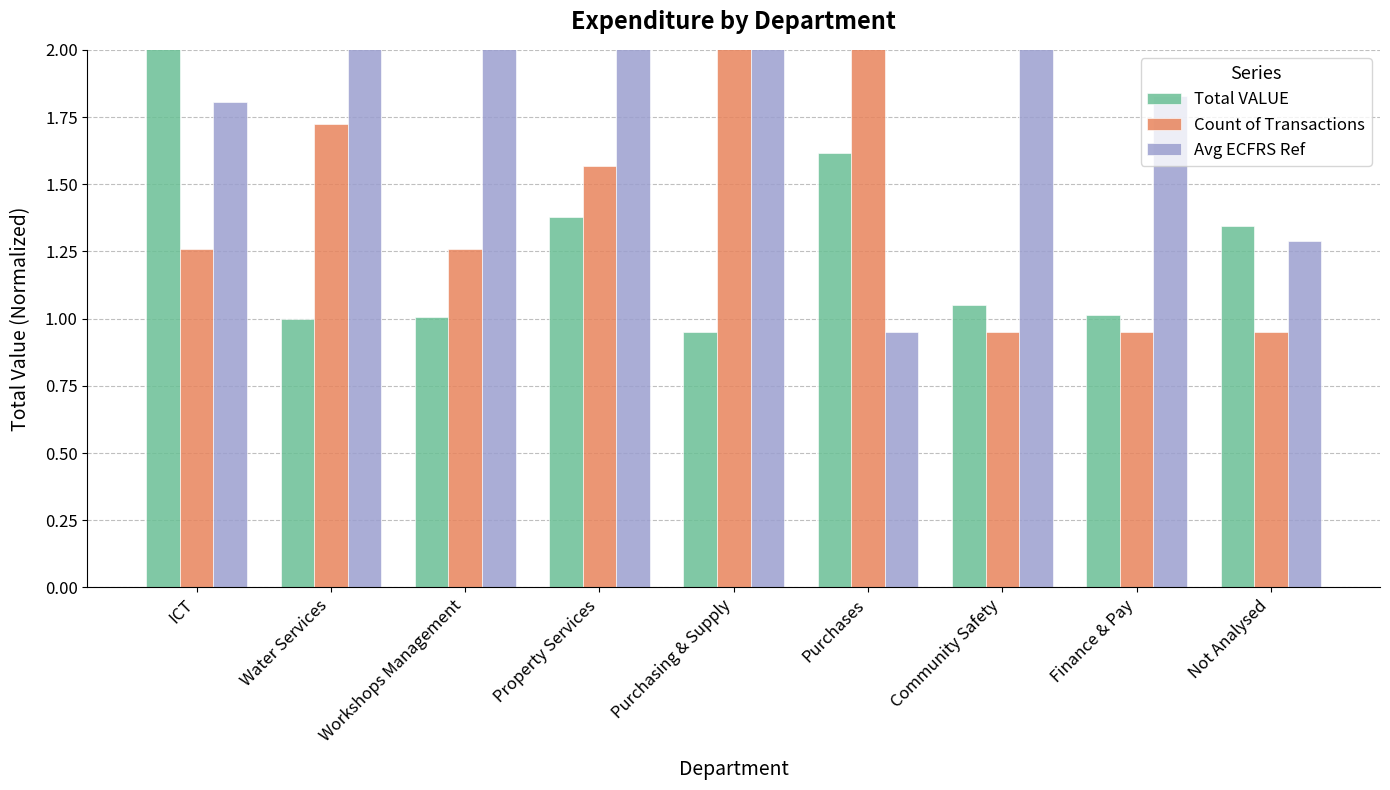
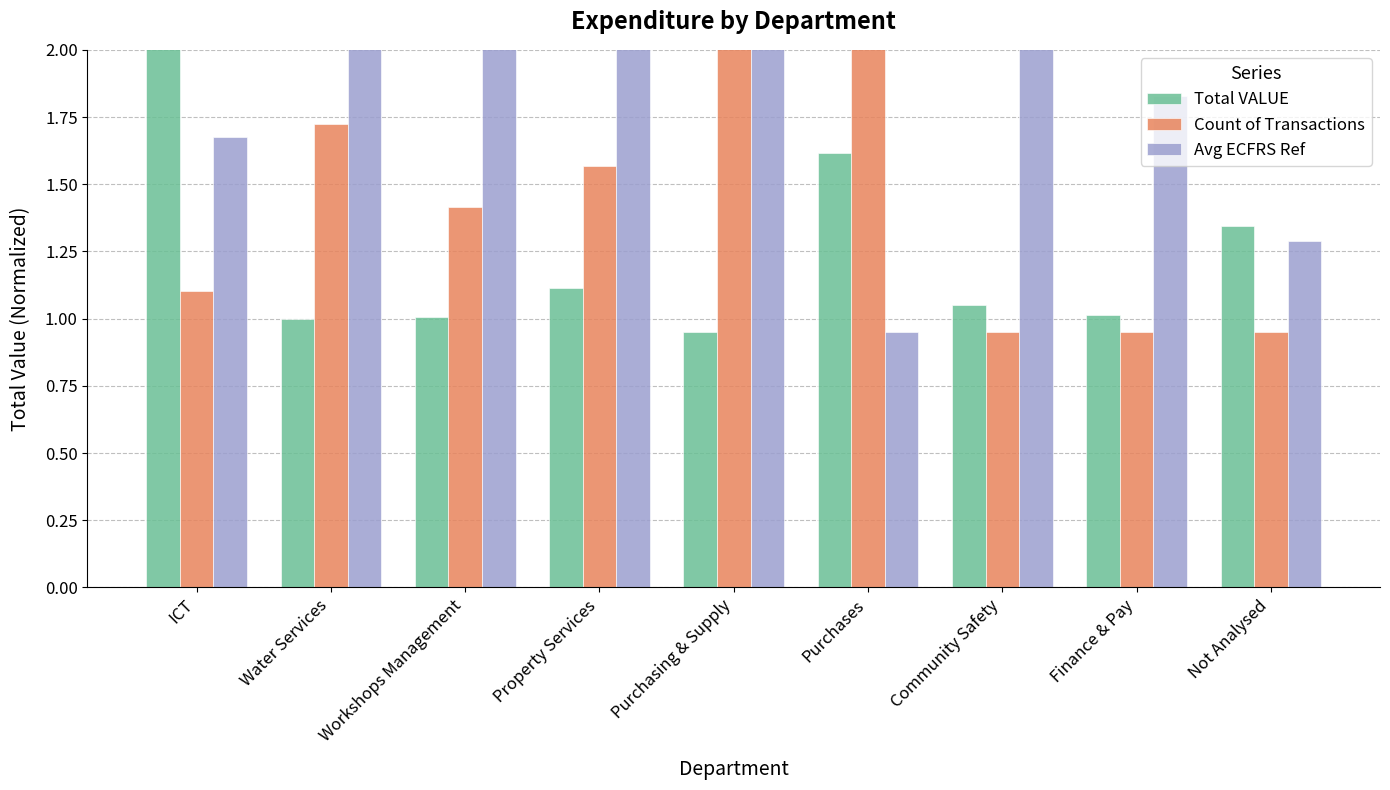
  {
    "Total VALUE": {
      "Water Services": 1.00,
      "Workshops Management": 1.01,
-     "Property Services": 1.38,
+     "Property Services": 1.12,
      "Purchasing & Supply": 0.95,
      "Purchases": 1.62,
      "Community Safety": 1.05,
      "Finance & Pay": 1.01,
      "Not Analysed": 1.34
    },
    "Count of Transactions": {
-     "ICT": 1.26,
+     "ICT": 1.10,
      "Water Services": 1.72,
-     "Workshops Management": 1.26,
+     "Workshops Management": 1.41,
      "Property Services": 1.57,
      "Community Safety": 0.95,
      "Finance & Pay": 0.95,
      "Not Analysed": 0.95
    },
    "Avg ECFRS Ref": {
-     "ICT": 1.81,
+     "ICT": 1.68,
      "Purchases": 0.95,
      "Not Analysed": 1.29
    }
  }
